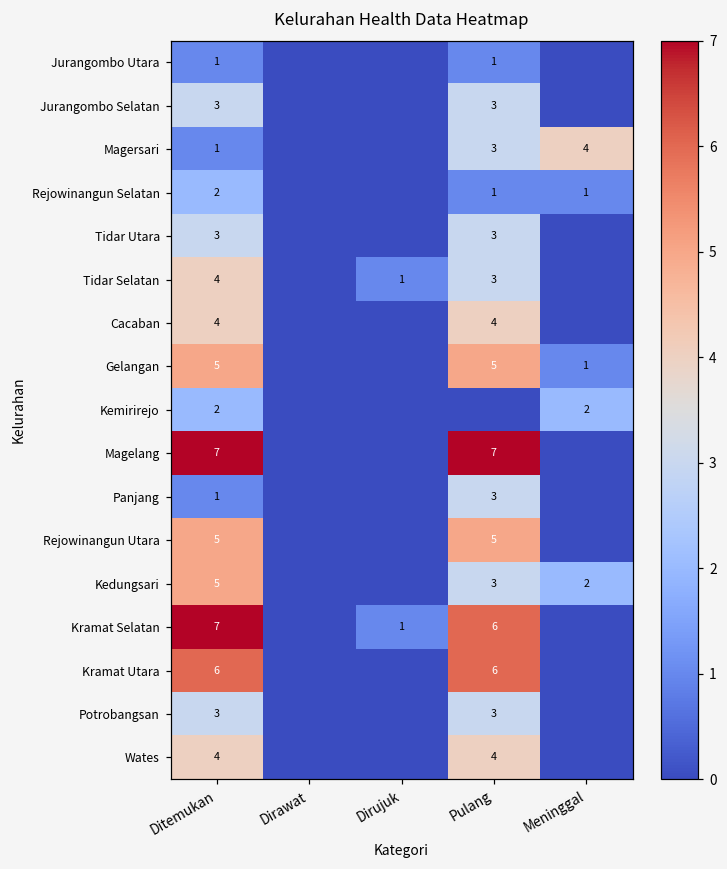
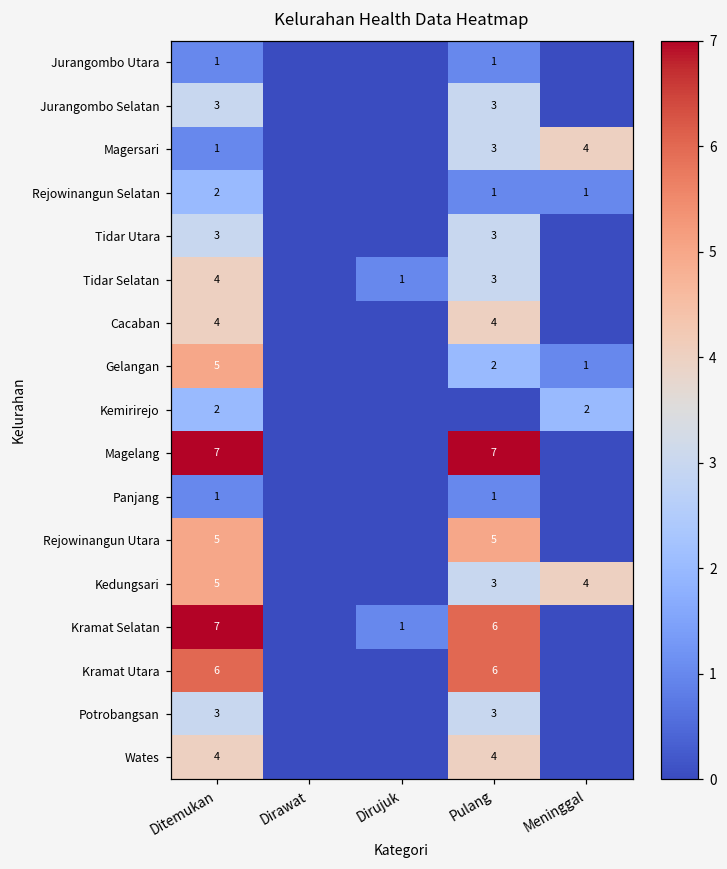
  {
    "Jurangombo Utara": {
      "Ditemukan": 1,
      "Pulang": 1
    },
    "Jurangombo Selatan": {
      "Ditemukan": 3,
      "Pulang": 3
    },
    "Magersari": {
      "Ditemukan": 1,
      "Pulang": 3,
      "Meninggal": 4
    },
    "Rejowinangun Selatan": {
      "Ditemukan": 2,
      "Pulang": 1,
      "Meninggal": 1
    },
    "Tidar Utara": {
      "Ditemukan": 3,
      "Pulang": 3
    },
    "Tidar Selatan": {
      "Ditemukan": 4,
      "Dirujuk": 1,
      "Pulang": 3
    },
    "Cacaban": {
      "Ditemukan": 4,
      "Pulang": 4
    },
    "Gelangan": {
      "Ditemukan": 5,
-     "Pulang": 5,
+     "Pulang": 2,
      "Meninggal": 1
    },
    "Kemirirejo": {
      "Ditemukan": 2,
      "Meninggal": 2
    },
    "Magelang": {
      "Ditemukan": 7,
      "Pulang": 7
    },
    "Panjang": {
      "Ditemukan": 1,
-     "Pulang": 3
+     "Pulang": 1
    },
    "Rejowinangun Utara": {
      "Ditemukan": 5,
      "Pulang": 5
    },
    "Kedungsari": {
      "Ditemukan": 5,
      "Pulang": 3,
-     "Meninggal": 2
+     "Meninggal": 4
    },
    "Kramat Selatan": {
      "Ditemukan": 7,
      "Dirujuk": 1,
      "Pulang": 6
    },
    "Kramat Utara": {
      "Ditemukan": 6,
      "Pulang": 6
    },
    "Potrobangsan": {
      "Ditemukan": 3,
      "Pulang": 3
    },
    "Wates": {
      "Ditemukan": 4,
      "Pulang": 4
    }
  }
